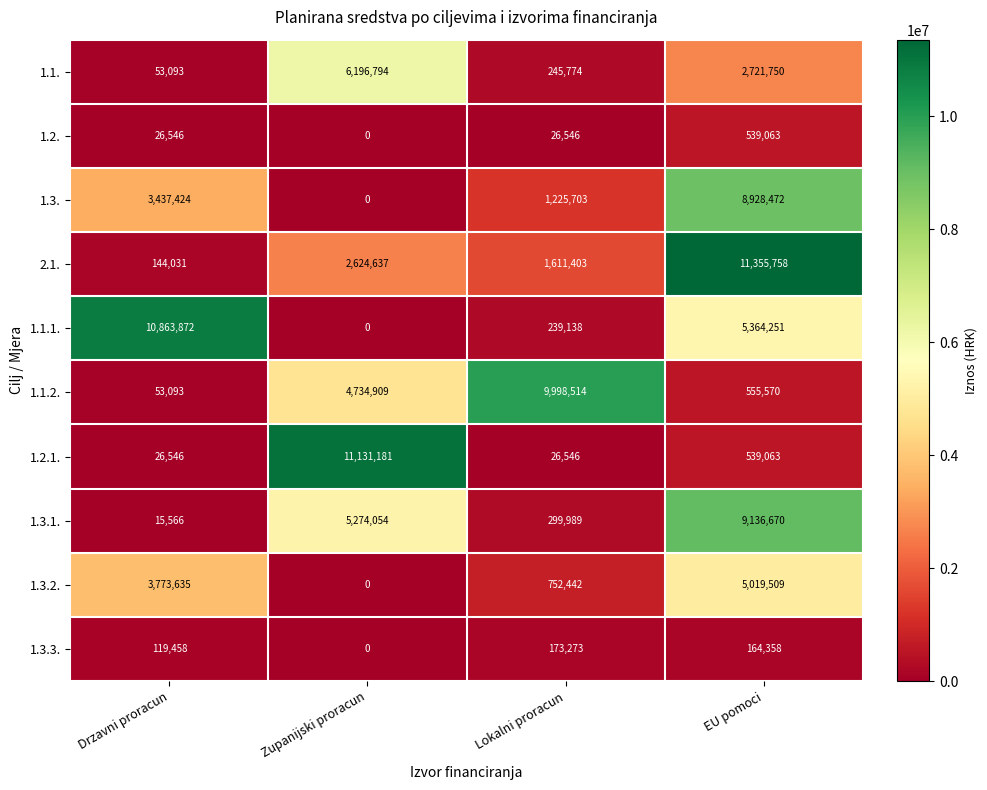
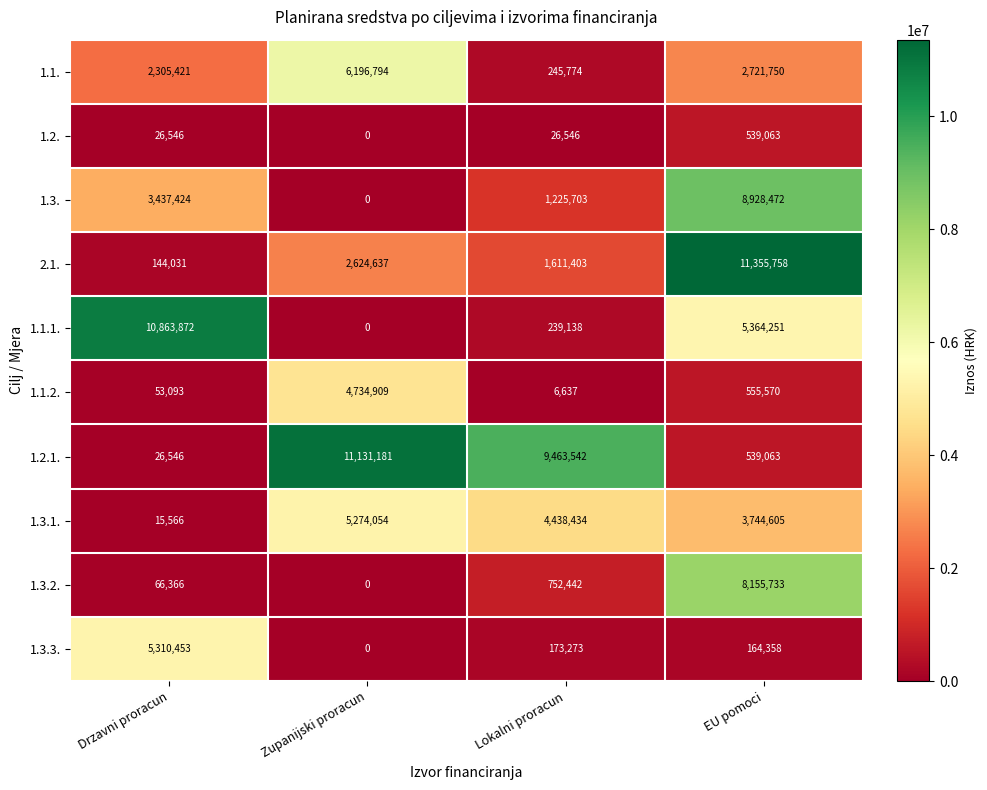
  {
    "1.1.": {
-     "Drzavni proracun": "53,093",
+     "Drzavni proracun": "2,305,421",
      "Zupanijski proracun": "6,196,794",
      "Lokalni proracun": "245,774",
      "EU pomoci": "2,721,750"
    },
    "1.2.": {
      "Drzavni proracun": "26,546",
      "Zupanijski proracun": "0",
      "Lokalni proracun": "26,546",
      "EU pomoci": "539,063"
    },
    "1.3.": {
      "Drzavni proracun": "3,437,424",
      "Zupanijski proracun": "0",
      "Lokalni proracun": "1,225,703",
      "EU pomoci": "8,928,472"
    },
    "2.1.": {
      "Drzavni proracun": "144,031",
      "Zupanijski proracun": "2,624,637",
      "Lokalni proracun": "1,611,403",
      "EU pomoci": "11,355,758"
    },
    "1.1.1.": {
      "Drzavni proracun": "10,863,872",
      "Zupanijski proracun": "0",
      "Lokalni proracun": "239,138",
      "EU pomoci": "5,364,251"
    },
    "1.1.2.": {
      "Drzavni proracun": "53,093",
      "Zupanijski proracun": "4,734,909",
-     "Lokalni proracun": "9,998,514",
+     "Lokalni proracun": "6,637",
      "EU pomoci": "555,570"
    },
    "1.2.1.": {
      "Drzavni proracun": "26,546",
      "Zupanijski proracun": "11,131,181",
-     "Lokalni proracun": "26,546",
+     "Lokalni proracun": "9,463,542",
      "EU pomoci": "539,063"
    },
    "1.3.1.": {
      "Drzavni proracun": "15,566",
      "Zupanijski proracun": "5,274,054",
-     "Lokalni proracun": "299,989",
-     "EU pomoci": "9,136,670"
+     "Lokalni proracun": "4,438,434",
+     "EU pomoci": "3,744,605"
    },
    "1.3.2.": {
-     "Drzavni proracun": "3,773,635",
+     "Drzavni proracun": "66,366",
      "Zupanijski proracun": "0",
      "Lokalni proracun": "752,442",
-     "EU pomoci": "5,019,509"
+     "EU pomoci": "8,155,733"
    },
    "1.3.3.": {
-     "Drzavni proracun": "119,458",
+     "Drzavni proracun": "5,310,453",
      "Zupanijski proracun": "0",
      "Lokalni proracun": "173,273",
      "EU pomoci": "164,358"
    }
  }
